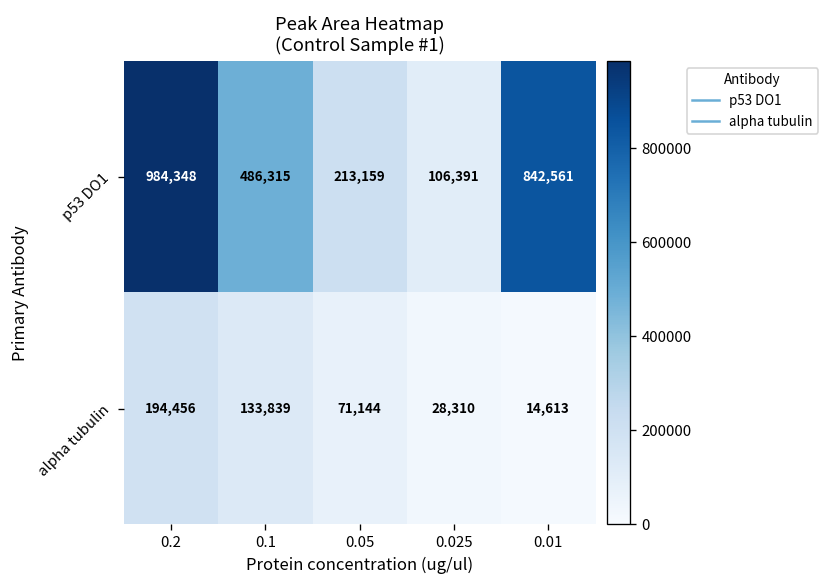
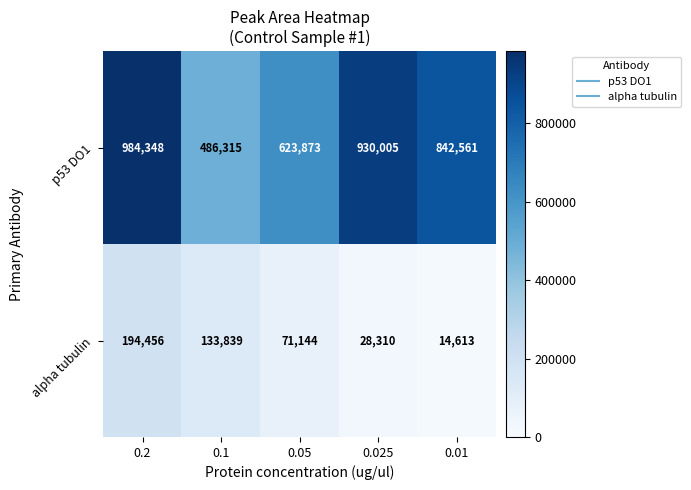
  {
    "p53 DO1": {
      "0.2": "984,348",
      "0.1": "486,315",
-     "0.05": "213,159",
-     "0.025": "106,391",
+     "0.05": "623,873",
+     "0.025": "930,005",
      "0.01": "842,561"
    },
    "alpha tubulin": {
      "0.2": "194,456",
      "0.1": "133,839",
      "0.05": "71,144",
      "0.025": "28,310",
      "0.01": "14,613"
    }
  }
